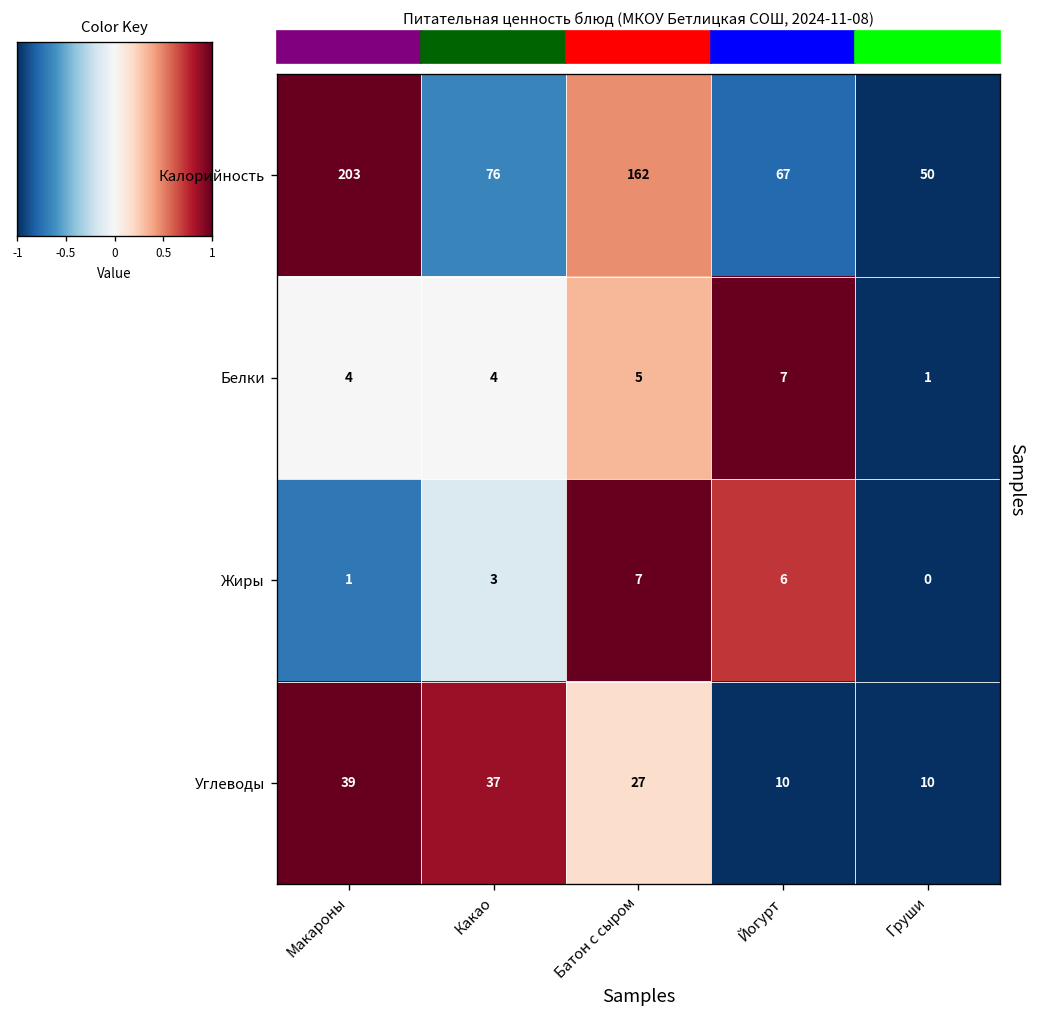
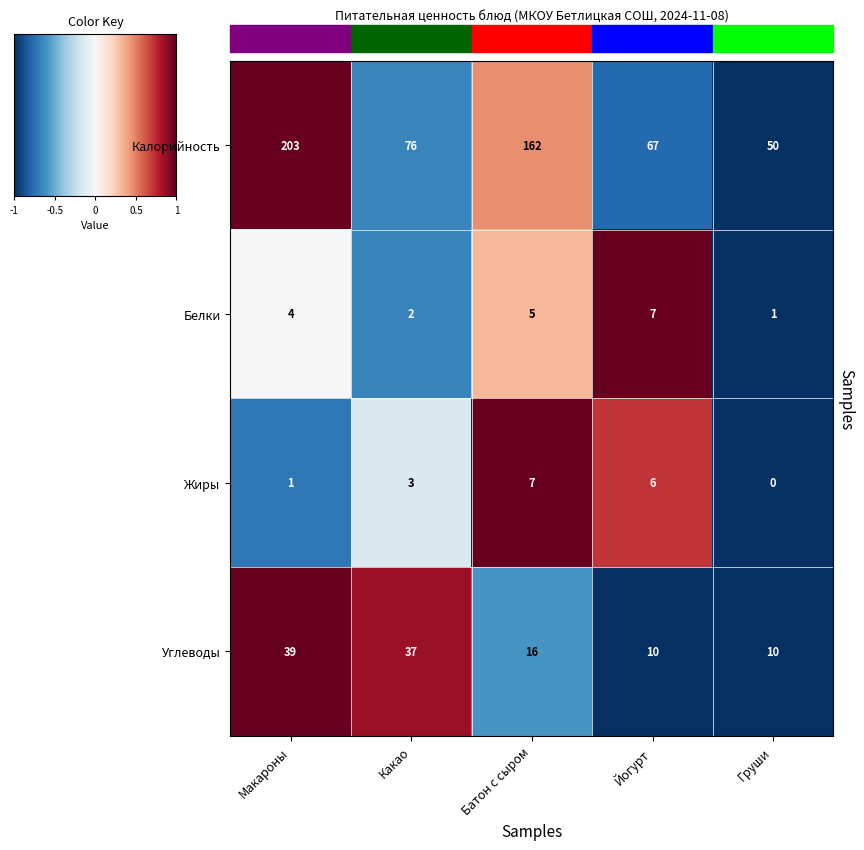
  {
    "Белки": {
      "Макароны": 4,
-     "Какао": 4,
+     "Какао": 2,
      "Батон с сыром": 5,
      "Йогурт": 7,
      "Груши": 1
    },
    "Жиры": {
      "Макароны": 1,
      "Какао": 3,
      "Батон с сыром": 7,
      "Йогурт": 6,
      "Груши": 0
    },
    "Углеводы": {
      "Макароны": 39,
      "Какао": 37,
-     "Батон с сыром": 27,
+     "Батон с сыром": 16,
      "Йогурт": 10,
      "Груши": 10
    }
  }
